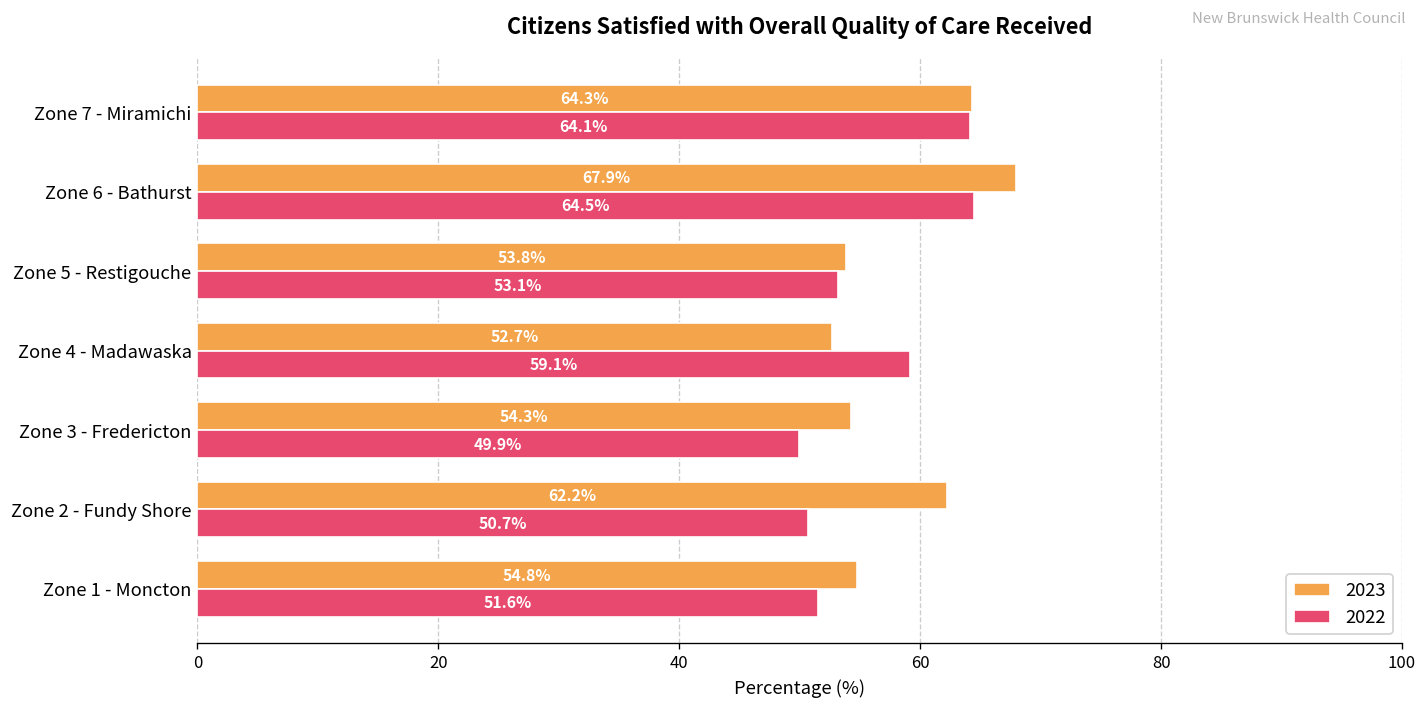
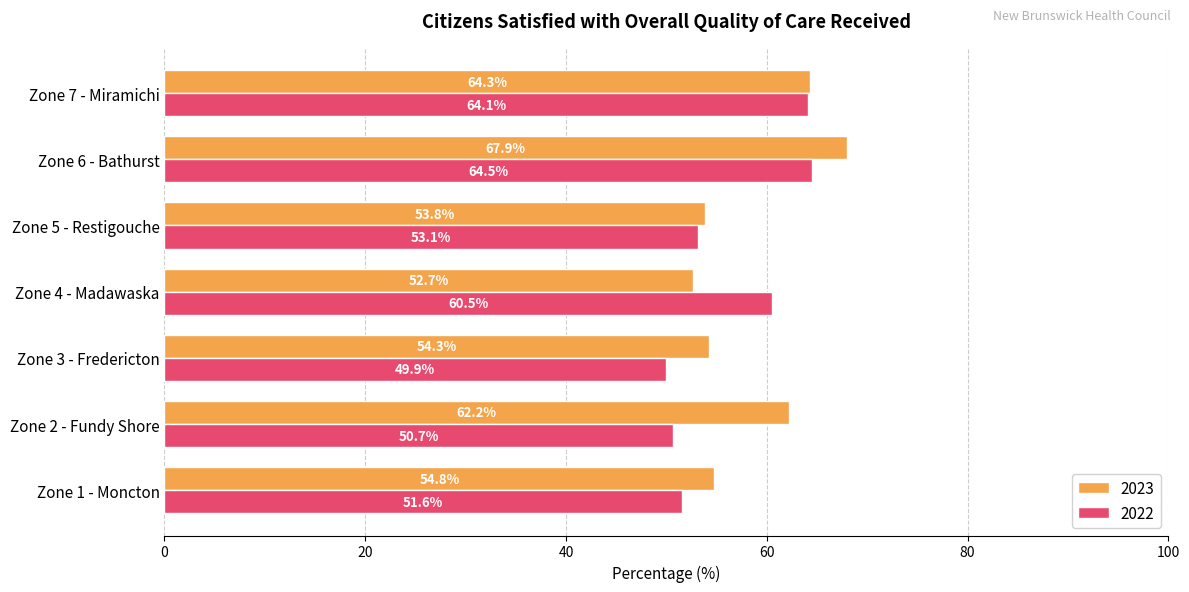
  {
    "2023": {
      "Zone 7 - Miramichi": "64.3%",
      "Zone 6 - Bathurst": "67.9%",
      "Zone 5 - Restigouche": "53.8%",
      "Zone 4 - Madawaska": "52.7%",
      "Zone 3 - Fredericton": "54.3%",
      "Zone 2 - Fundy Shore": "62.2%",
      "Zone 1 - Moncton": "54.8%"
    },
    "2022": {
      "Zone 7 - Miramichi": "64.1%",
      "Zone 6 - Bathurst": "64.5%",
      "Zone 5 - Restigouche": "53.1%",
-     "Zone 4 - Madawaska": "59.1%",
+     "Zone 4 - Madawaska": "60.5%",
      "Zone 3 - Fredericton": "49.9%",
      "Zone 2 - Fundy Shore": "50.7%",
      "Zone 1 - Moncton": "51.6%"
    }
  }
